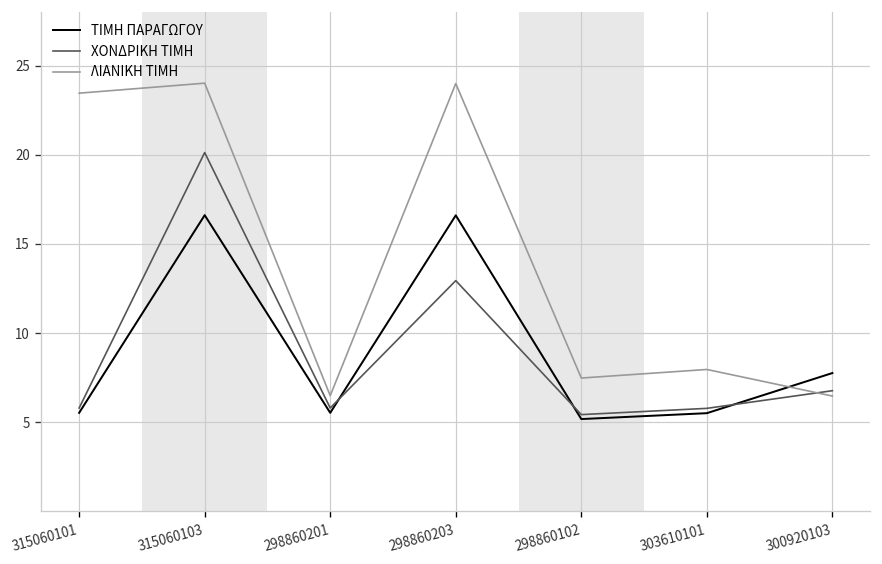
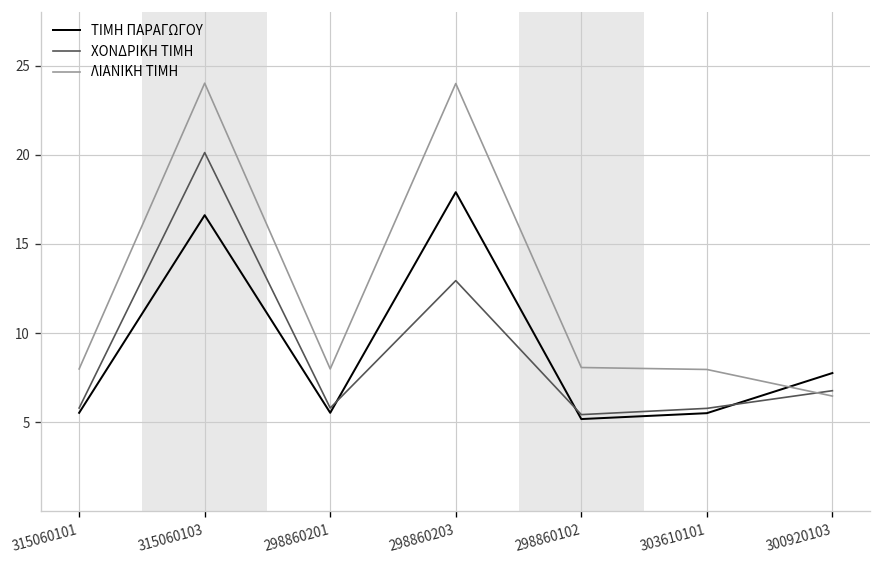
  {
    "ΤΙΜΗ ΠΑΡΑΓΩΓΟΥ": {
      "315060101": 5.5,
      "315060103": 16.6,
      "298860201": 5.5,
-     "298860203": 16.6,
+     "298860203": 17.9,
      "298860102": 5.2,
      "303610101": 5.5,
      "300920103": 7.8
    },
    "ΧΟΝΔΡΙΚΗ ΤΙΜΗ": {
      "315060101": 5.8,
      "315060103": 20.1,
      "298860201": 5.8,
      "298860203": 12.9,
      "298860102": 5.4,
      "303610101": 5.8,
      "300920103": 6.8
    },
    "ΛΙΑΝΙΚΗ ΤΙΜΗ": {
-     "315060101": 23.5,
+     "315060101": 8.0,
      "315060103": 24.0,
-     "298860201": 6.5,
+     "298860201": 8.0,
      "298860203": 24.0,
-     "298860102": 7.5,
+     "298860102": 8.1,
      "303610101": 8.0,
      "300920103": 6.5
    }
  }
